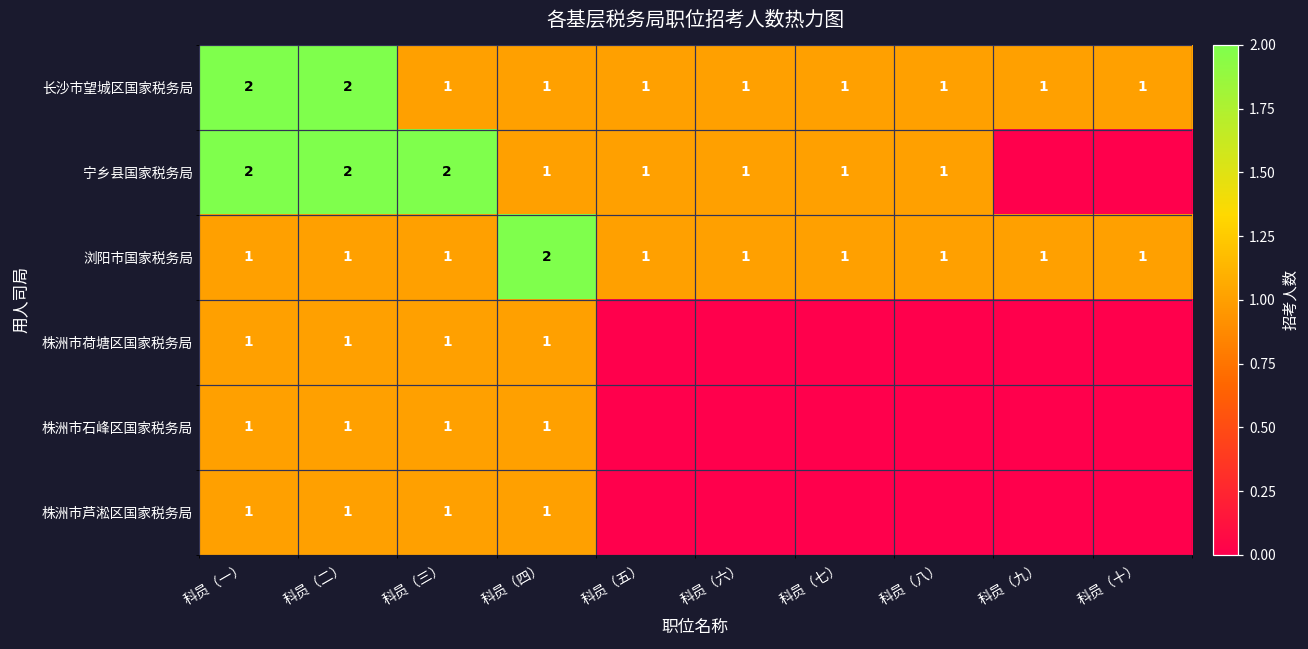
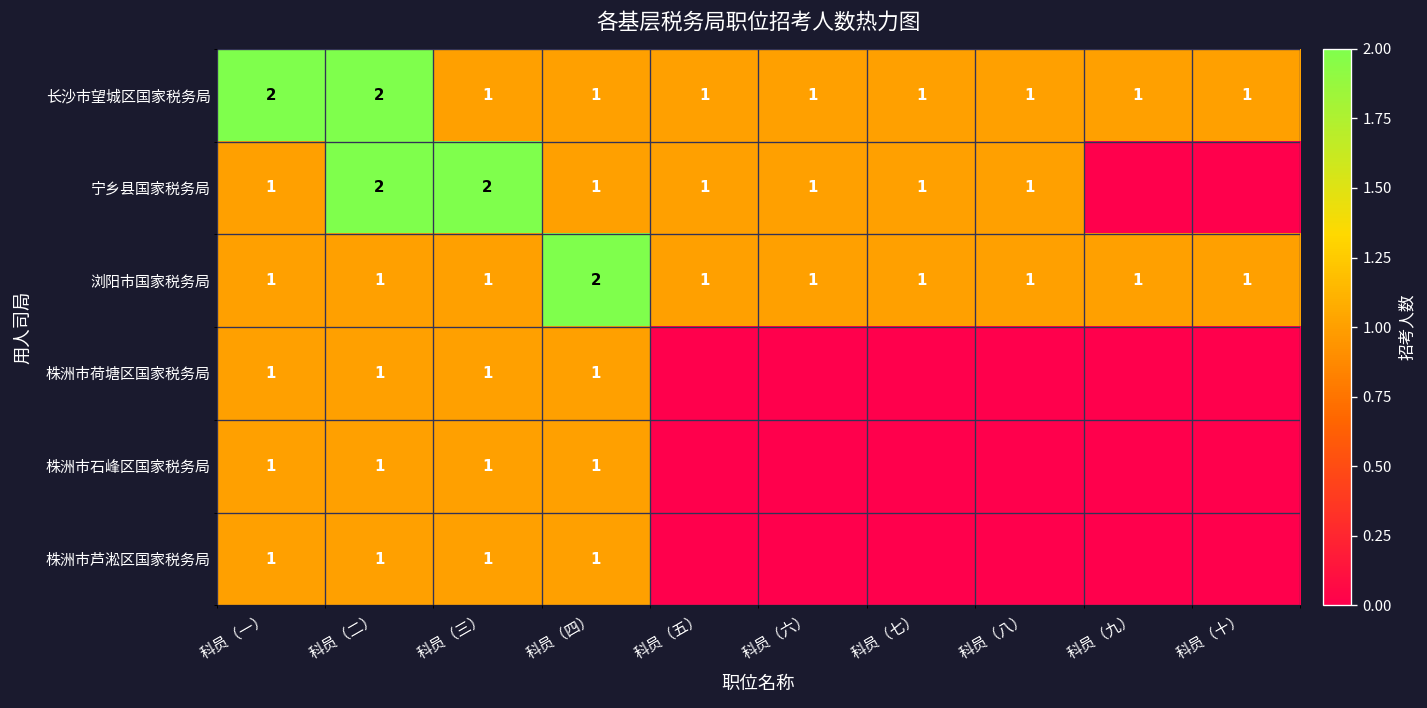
  {
    "长沙市望城区国家税务局": {
      "科员（一）": 2,
      "科员（二）": 2,
      "科员（三）": 1,
      "科员（四）": 1,
      "科员（五）": 1,
      "科员（六）": 1,
      "科员（七）": 1,
      "科员（八）": 1,
      "科员（九）": 1,
      "科员（十）": 1
    },
    "宁乡县国家税务局": {
-     "科员（一）": 2,
+     "科员（一）": 1,
      "科员（二）": 2,
      "科员（三）": 2,
      "科员（四）": 1,
      "科员（五）": 1,
      "科员（六）": 1,
      "科员（七）": 1,
      "科员（八）": 1
    },
    "浏阳市国家税务局": {
      "科员（一）": 1,
      "科员（二）": 1,
      "科员（三）": 1,
      "科员（四）": 2,
      "科员（五）": 1,
      "科员（六）": 1,
      "科员（七）": 1,
      "科员（八）": 1,
      "科员（九）": 1,
      "科员（十）": 1
    },
    "株洲市荷塘区国家税务局": {
      "科员（一）": 1,
      "科员（二）": 1,
      "科员（三）": 1,
      "科员（四）": 1
    },
    "株洲市石峰区国家税务局": {
      "科员（一）": 1,
      "科员（二）": 1,
      "科员（三）": 1,
      "科员（四）": 1
    },
    "株洲市芦淞区国家税务局": {
      "科员（一）": 1,
      "科员（二）": 1,
      "科员（三）": 1,
      "科员（四）": 1
    }
  }
